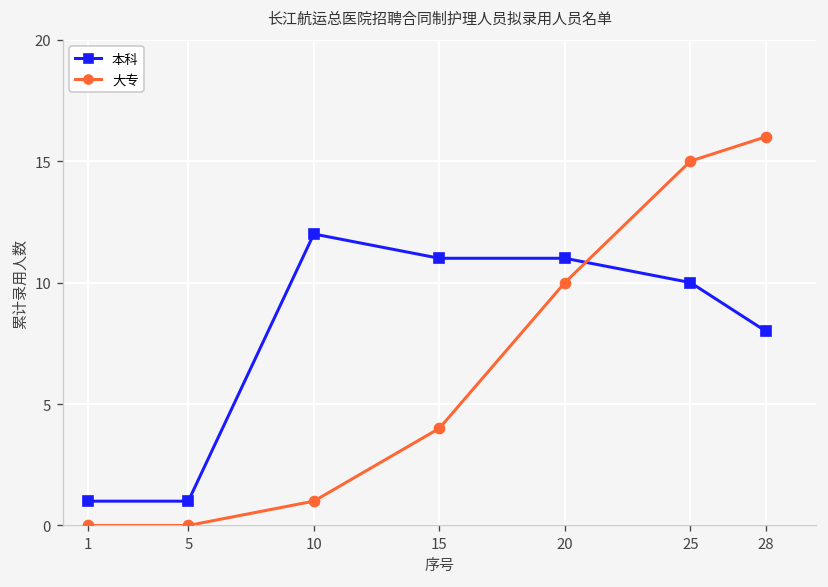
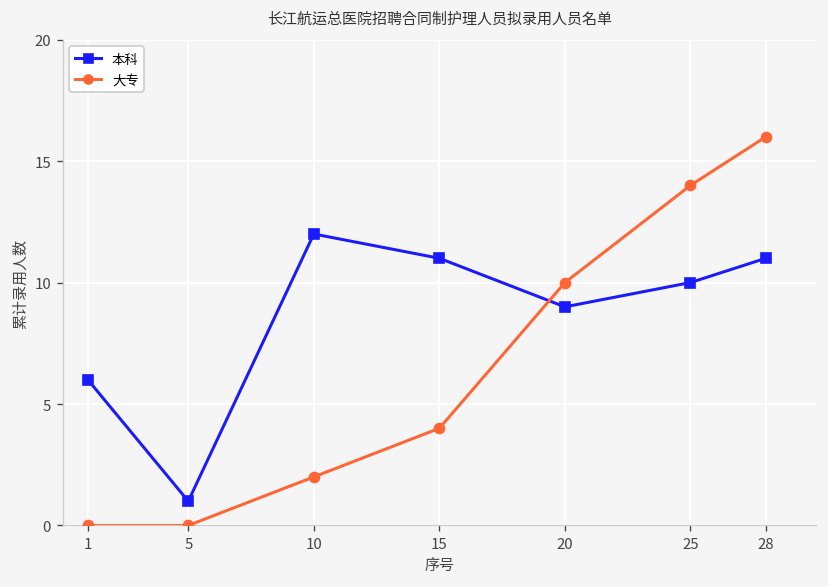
  {
    "本科": {
-     "1": 1,
+     "1": 6,
      "5": 1,
      "10": 12,
      "15": 11,
-     "20": 11,
+     "20": 9,
      "25": 10,
-     "28": 8
+     "28": 11
    },
    "大专": {
      "1": 0,
      "5": 0,
-     "10": 1,
+     "10": 2,
      "15": 4,
      "20": 10,
-     "25": 15,
+     "25": 14,
      "28": 16
    }
  }
